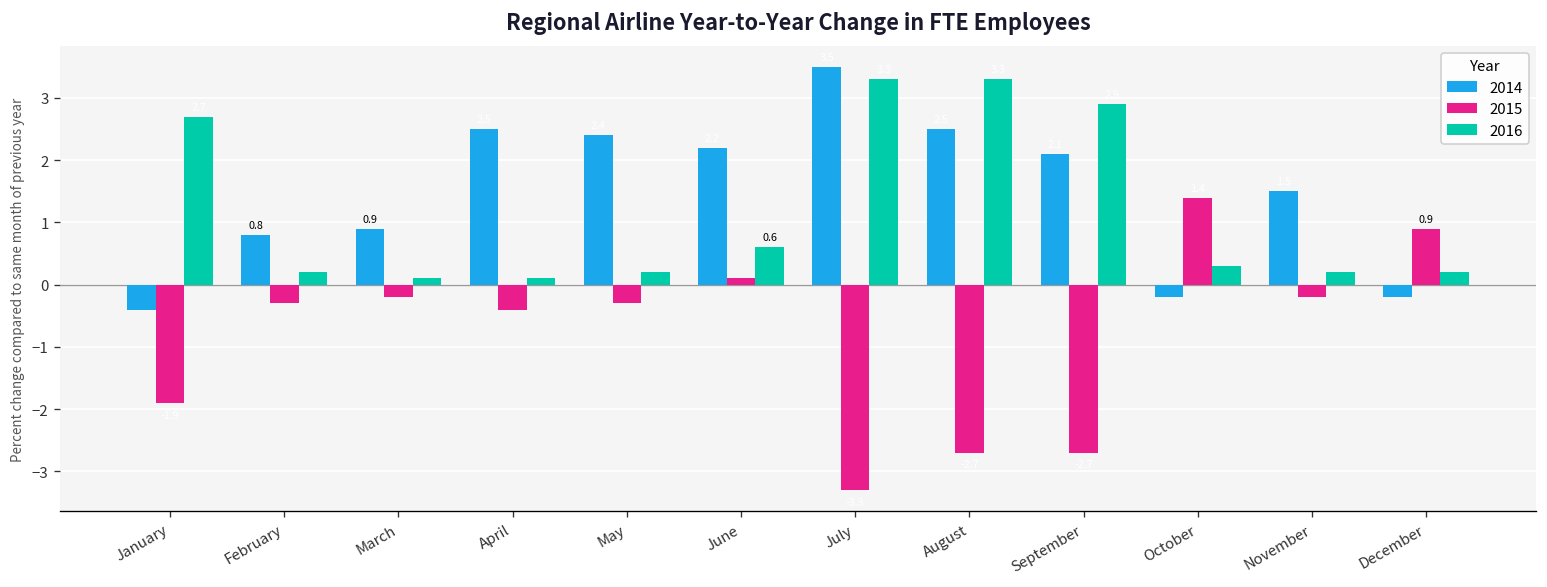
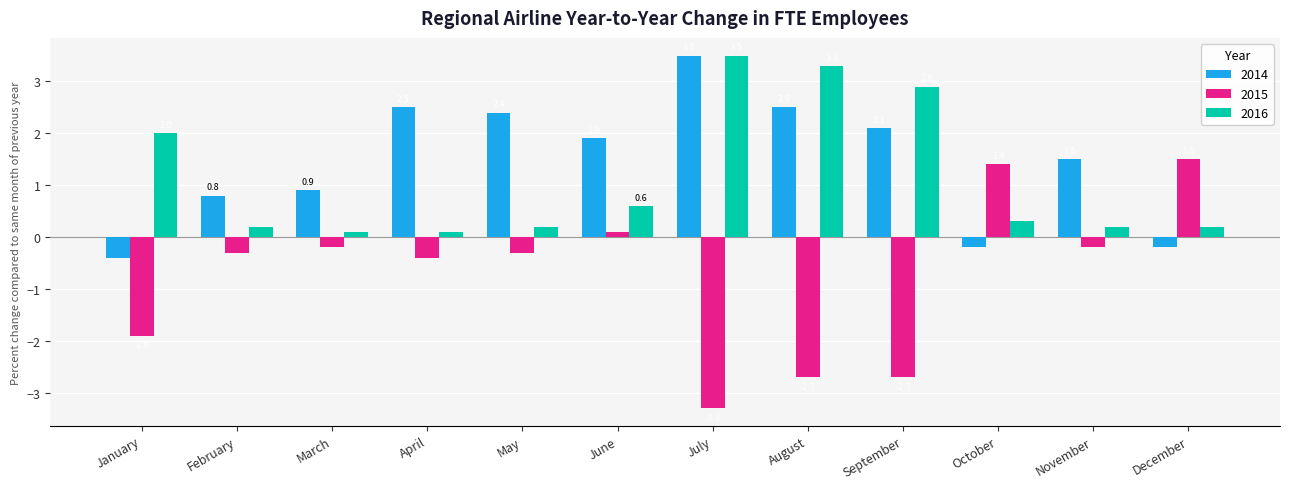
  {
    "2014": {
      "January": -0.4,
      "April": 2.5,
      "May": 2.4,
-     "June": 2.2,
+     "June": 1.9,
      "July": 3.5,
      "August": 2.5,
      "September": 2.1,
      "October": -0.2,
      "November": 1.5,
      "December": -0.2
    },
    "2015": {
      "January": -1.9,
      "February": -0.3,
      "March": -0.2,
      "April": -0.4,
      "May": -0.3,
      "June": 0.1,
      "July": -3.3,
      "August": -2.7,
      "September": -2.7,
      "October": 1.4,
      "November": -0.2,
-     "December": 0.9
+     "December": 1.5
    },
    "2016": {
-     "January": 2.7,
+     "January": 2.0,
      "February": 0.2,
      "March": 0.1,
      "April": 0.1,
      "May": 0.2,
-     "July": 3.3,
+     "July": 3.5,
      "August": 3.3,
      "September": 2.9,
      "October": 0.3,
      "November": 0.2,
      "December": 0.2
    }
  }
